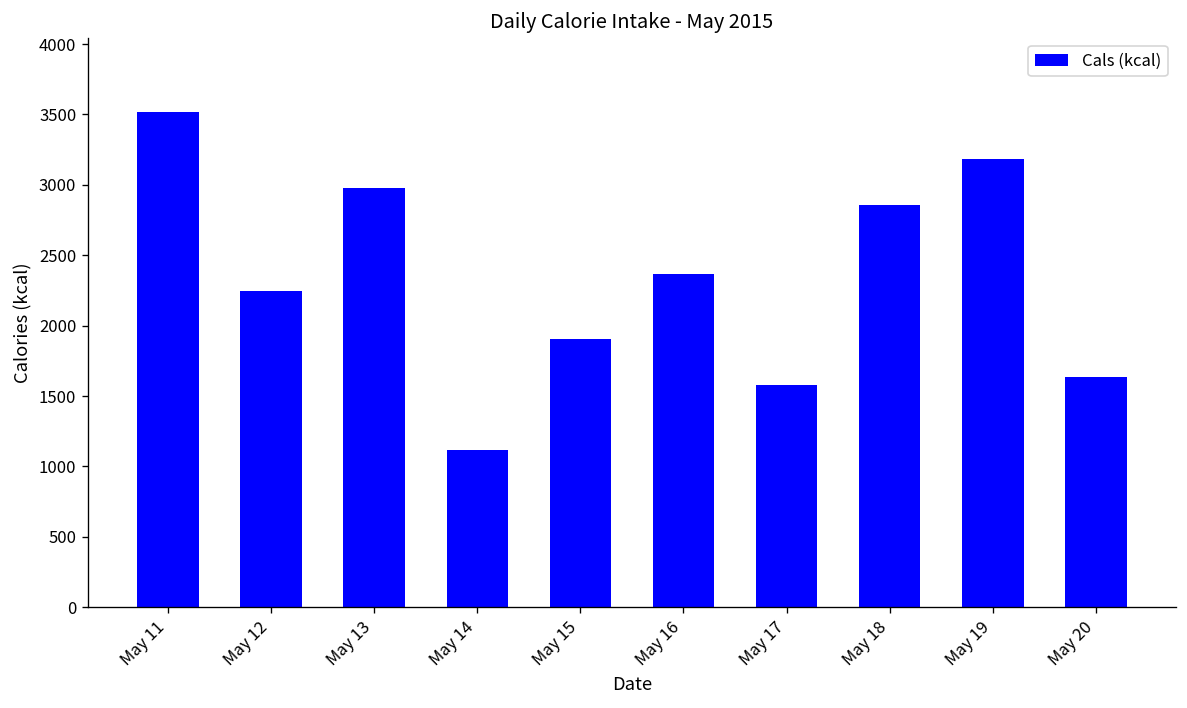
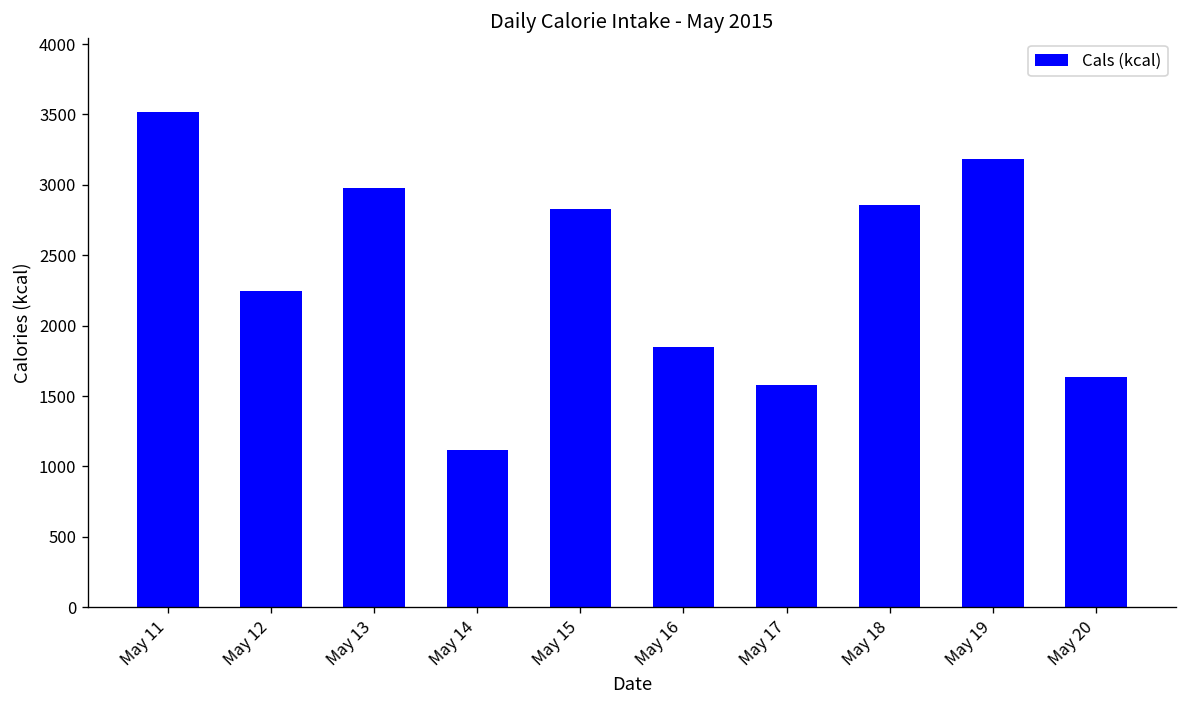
  {
    "May 11": 3520,
    "May 12": 2250,
    "May 13": 2980,
    "May 14": 1120,
-   "May 15": 1910,
-   "May 16": 2370,
+   "May 15": 2830,
+   "May 16": 1850,
    "May 17": 1580,
    "May 18": 2860,
    "May 19": 3190,
    "May 20": 1640
  }
